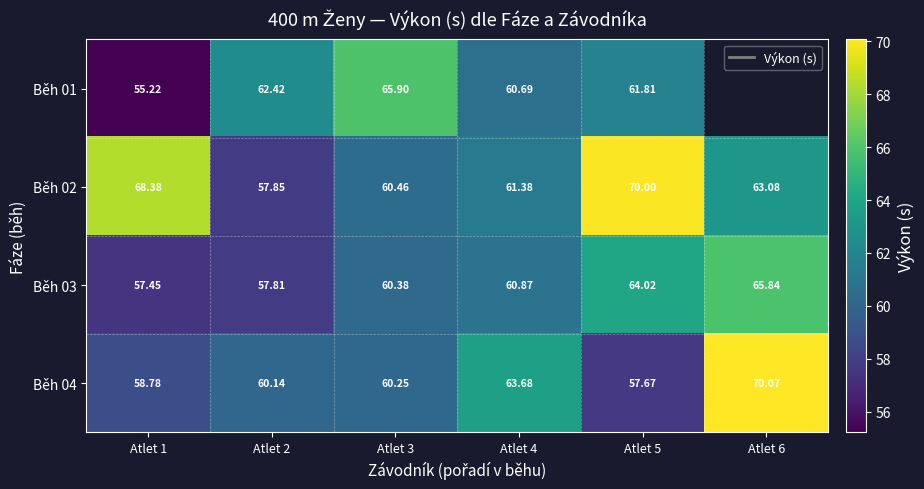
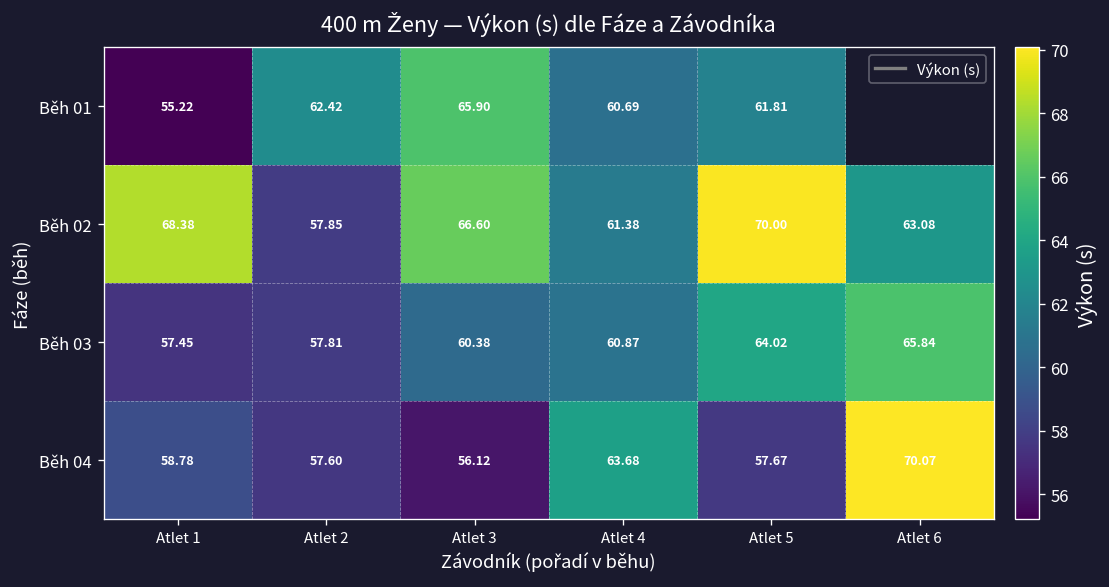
  {
    "Běh 01": {
      "Atlet 1": 55.22,
      "Atlet 2": 62.42,
      "Atlet 3": 65.90,
      "Atlet 4": 60.69,
      "Atlet 5": 61.81
    },
    "Běh 02": {
      "Atlet 1": 68.38,
      "Atlet 2": 57.85,
-     "Atlet 3": 60.46,
+     "Atlet 3": 66.60,
      "Atlet 4": 61.38,
      "Atlet 5": 70.00,
      "Atlet 6": 63.08
    },
    "Běh 03": {
      "Atlet 1": 57.45,
      "Atlet 2": 57.81,
      "Atlet 3": 60.38,
      "Atlet 4": 60.87,
      "Atlet 5": 64.02,
      "Atlet 6": 65.84
    },
    "Běh 04": {
      "Atlet 1": 58.78,
-     "Atlet 2": 60.14,
-     "Atlet 3": 60.25,
+     "Atlet 2": 57.60,
+     "Atlet 3": 56.12,
      "Atlet 4": 63.68,
      "Atlet 5": 57.67,
      "Atlet 6": 70.07
    }
  }
